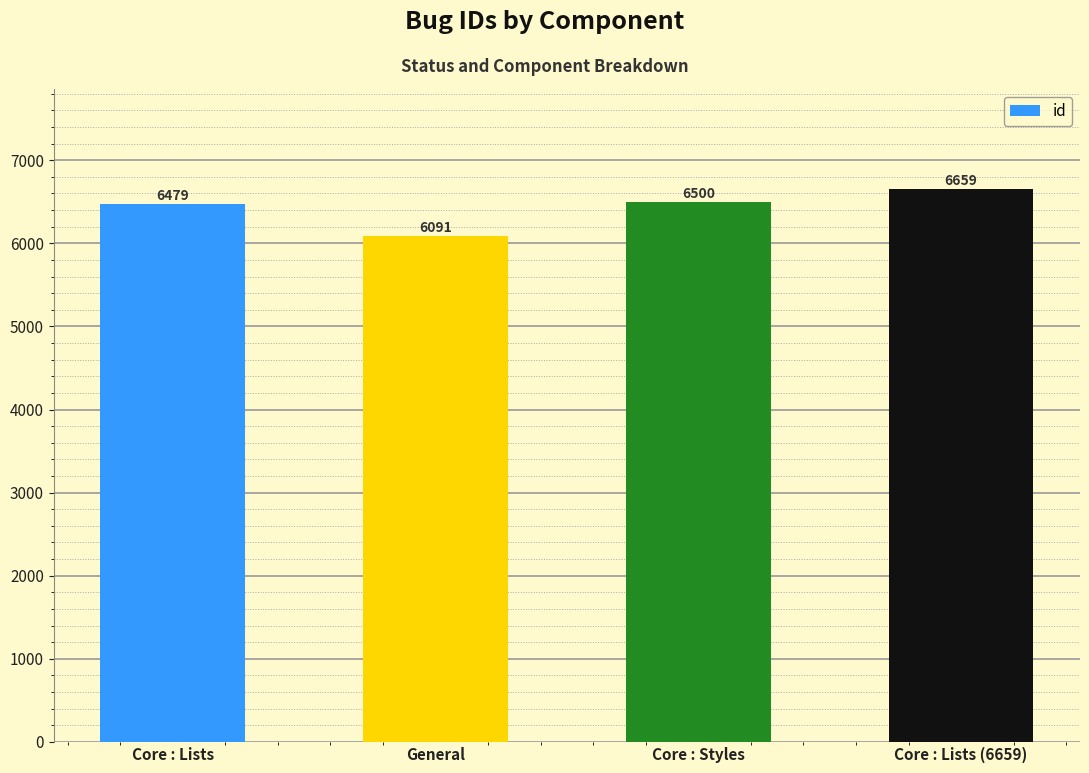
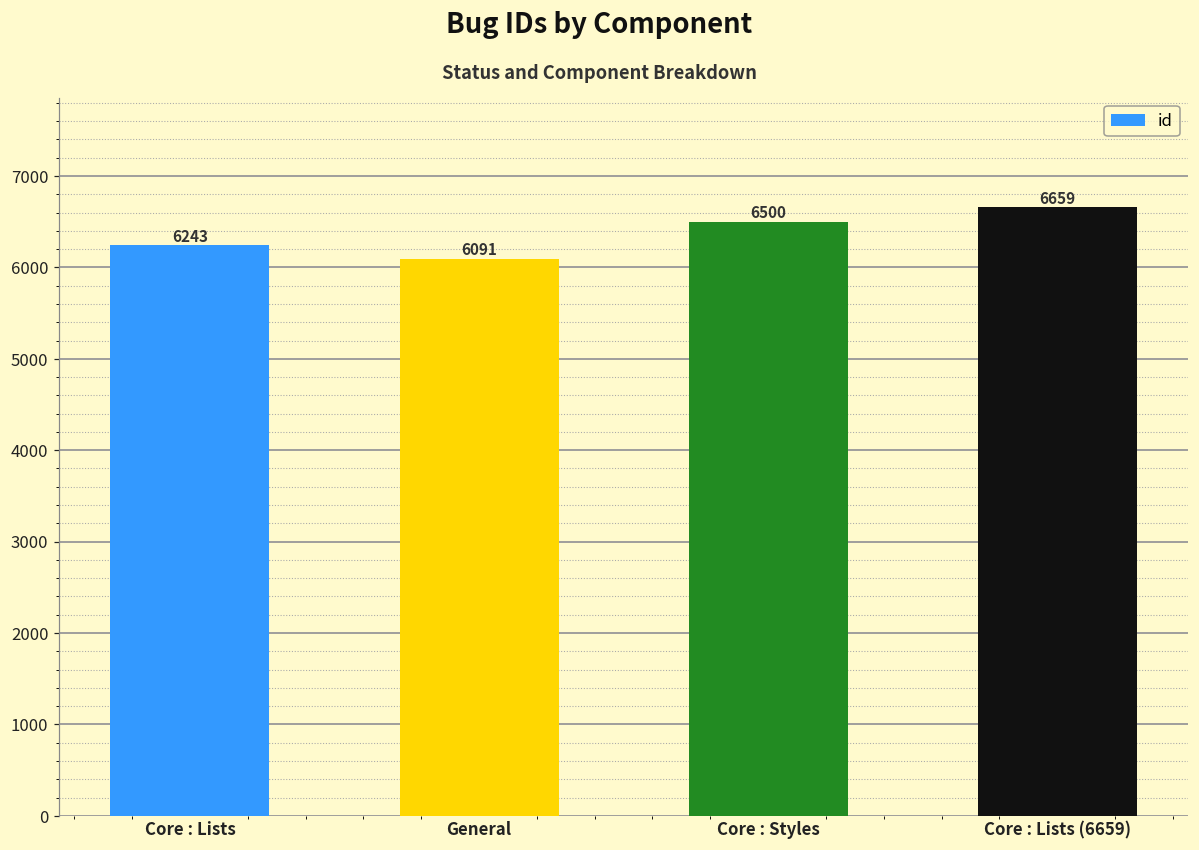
  {
-   "Core : Lists": 6479,
+   "Core : Lists": 6243,
    "General": 6091,
    "Core : Styles": 6500,
    "Core : Lists (6659)": 6659
  }
